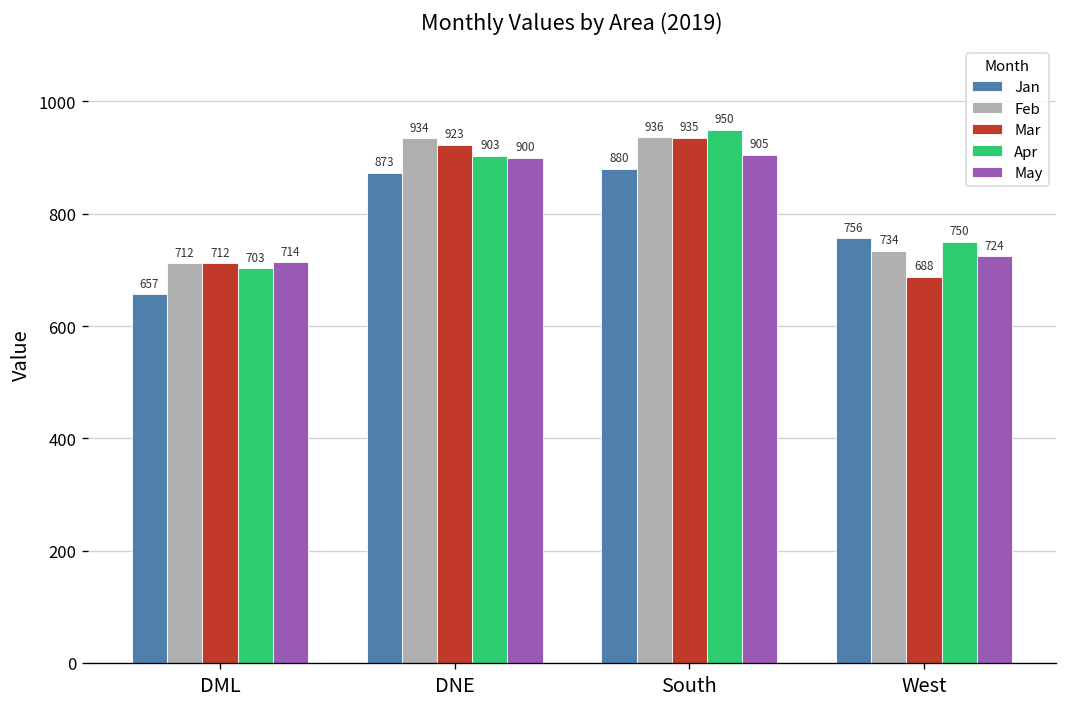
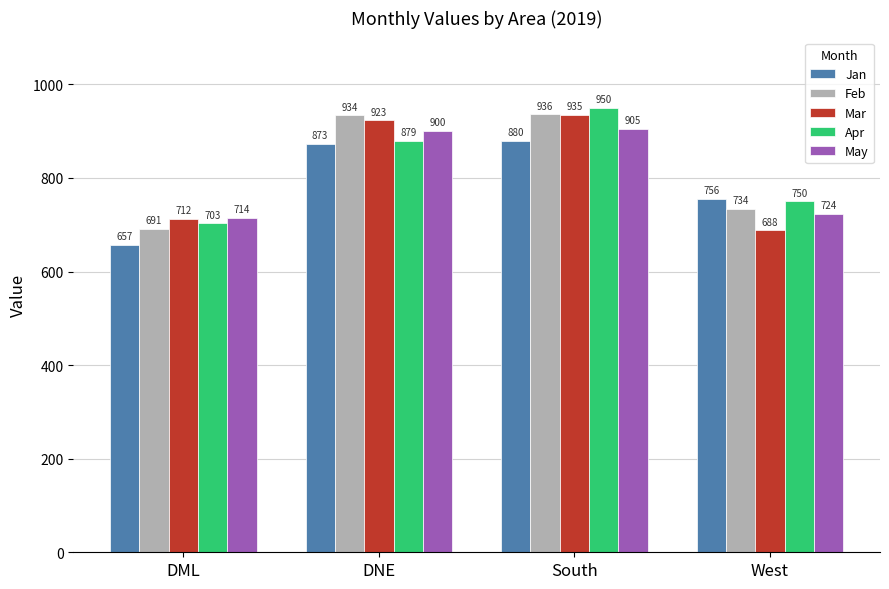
  {
    "Jan": {
      "DML": 657,
      "DNE": 873,
      "South": 880,
      "West": 756
    },
    "Feb": {
-     "DML": 712,
+     "DML": 691,
      "DNE": 934,
      "South": 936,
      "West": 734
    },
    "Mar": {
      "DML": 712,
      "DNE": 923,
      "South": 935,
      "West": 688
    },
    "Apr": {
      "DML": 703,
-     "DNE": 903,
+     "DNE": 879,
      "South": 950,
      "West": 750
    },
    "May": {
      "DML": 714,
      "DNE": 900,
      "South": 905,
      "West": 724
    }
  }
